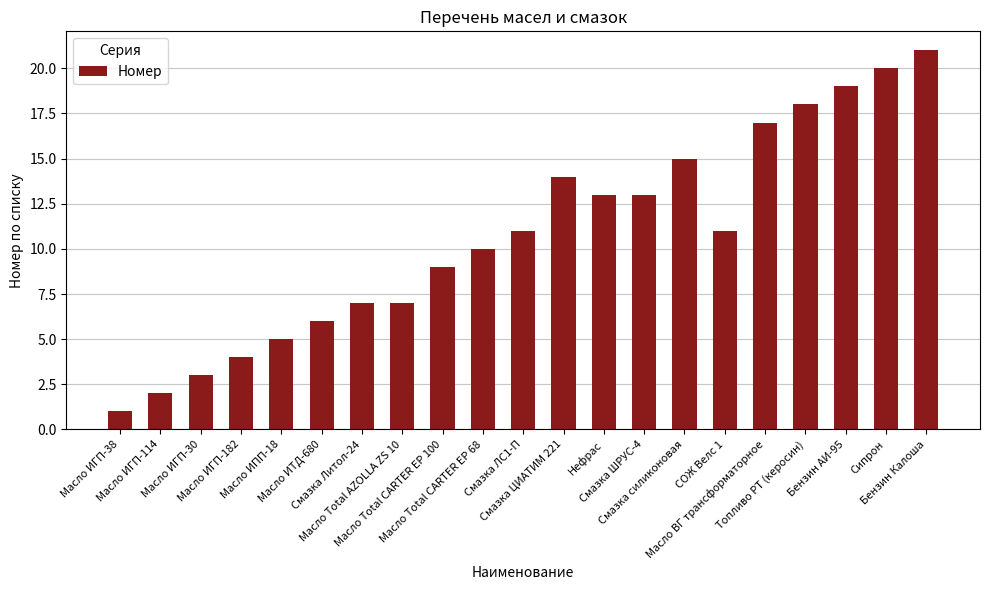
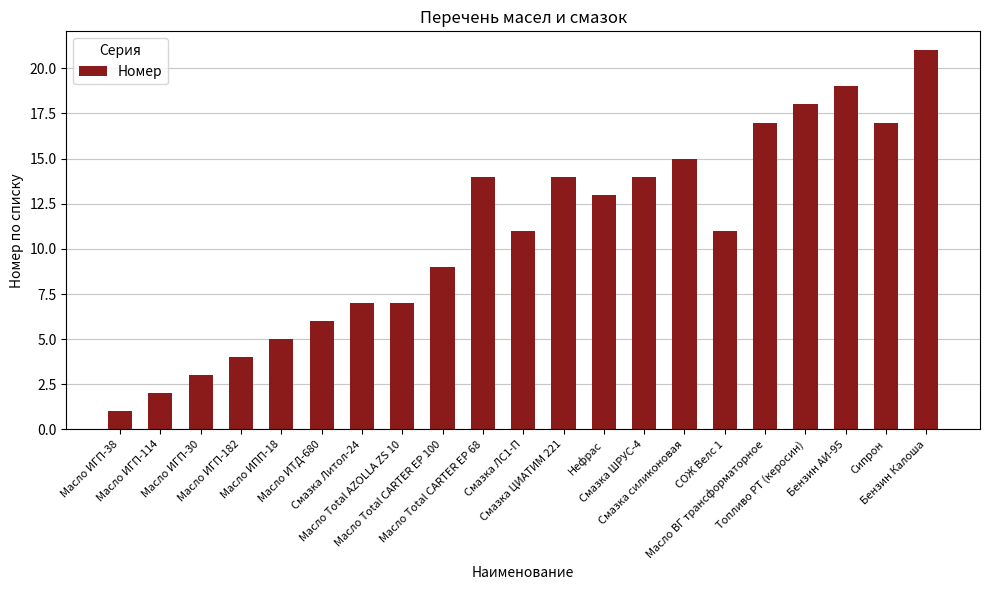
  {
    "Масло ИГП-38": 1,
    "Масло ИГП-114": 2,
    "Масло ИГП-30": 3,
    "Масло ИГП-182": 4,
    "Масло ИПП-18": 5,
    "Масло ИТД-680": 6,
    "Смазка Литол-24": 7,
    "Масло Total AZOLLA ZS 10": 7,
    "Масло Total CARTER EP 100": 9,
-   "Масло Total CARTER EP 68": 10,
+   "Масло Total CARTER EP 68": 14,
    "Смазка ЛС1-П": 11,
    "Смазка ЦИАТИМ 221": 14,
    "Нефрас": 13,
-   "Смазка ШРУС-4": 13,
+   "Смазка ШРУС-4": 14,
    "Смазка силиконовая": 15,
    "СОЖ Велс 1": 11,
    "Масло ВГ трансформаторное": 17,
    "Топливо РТ (керосин)": 18,
    "Бензин АИ-95": 19,
-   "Сипрон": 20,
+   "Сипрон": 17,
    "Бензин Калоша": 21
  }
